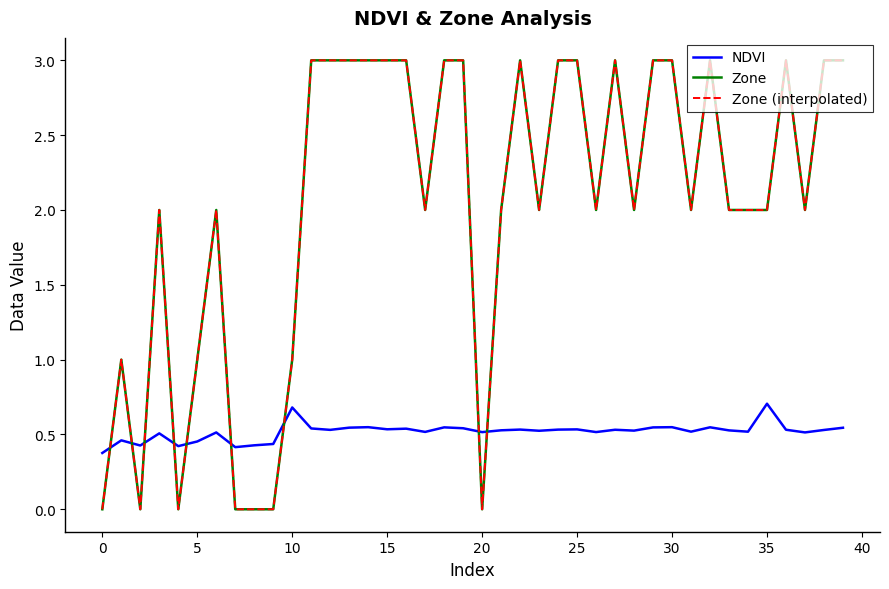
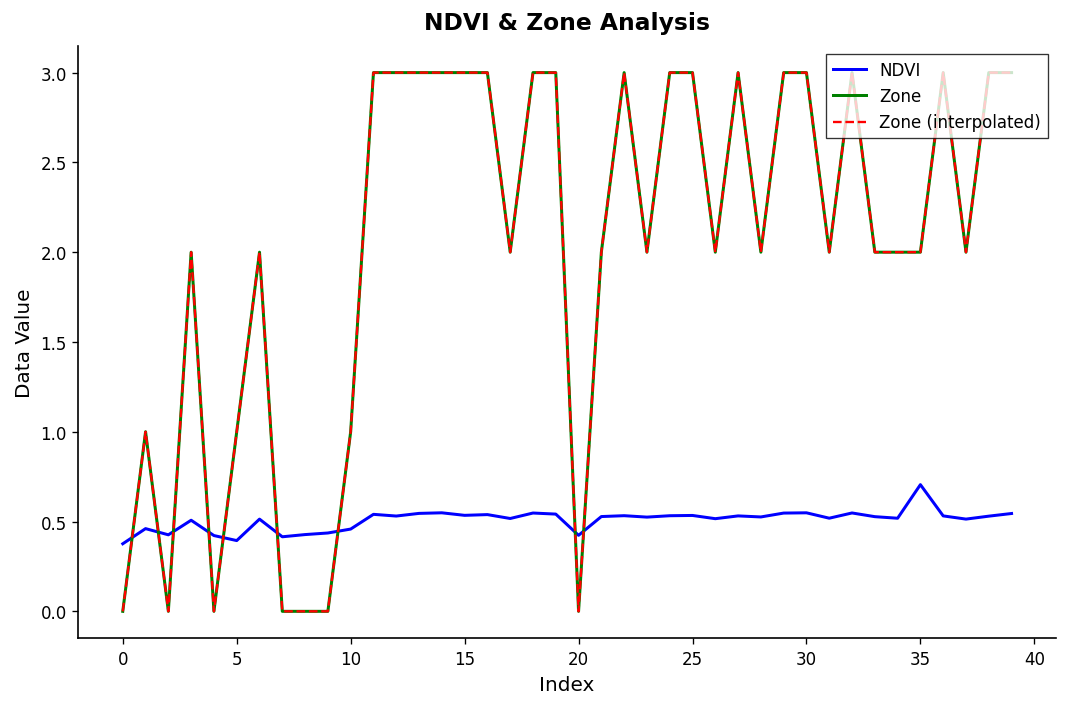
  {
    "NDVI": {
      "0": 0.38,
-     "5": 0.45,
-     "10": 0.68,
+     "5": 0.39,
+     "10": 0.46,
      "15": 0.53,
-     "20": 0.52,
+     "20": 0.42,
      "25": 0.53,
      "30": 0.55,
      "35": 0.71
    },
    "Zone (interpolated)": {
      "0": 0.00,
      "5": 1.00,
      "10": 1.00,
      "15": 3.00,
      "20": 0.00,
      "25": 3.00,
      "30": 3.00,
      "35": 2.00
    }
  }
